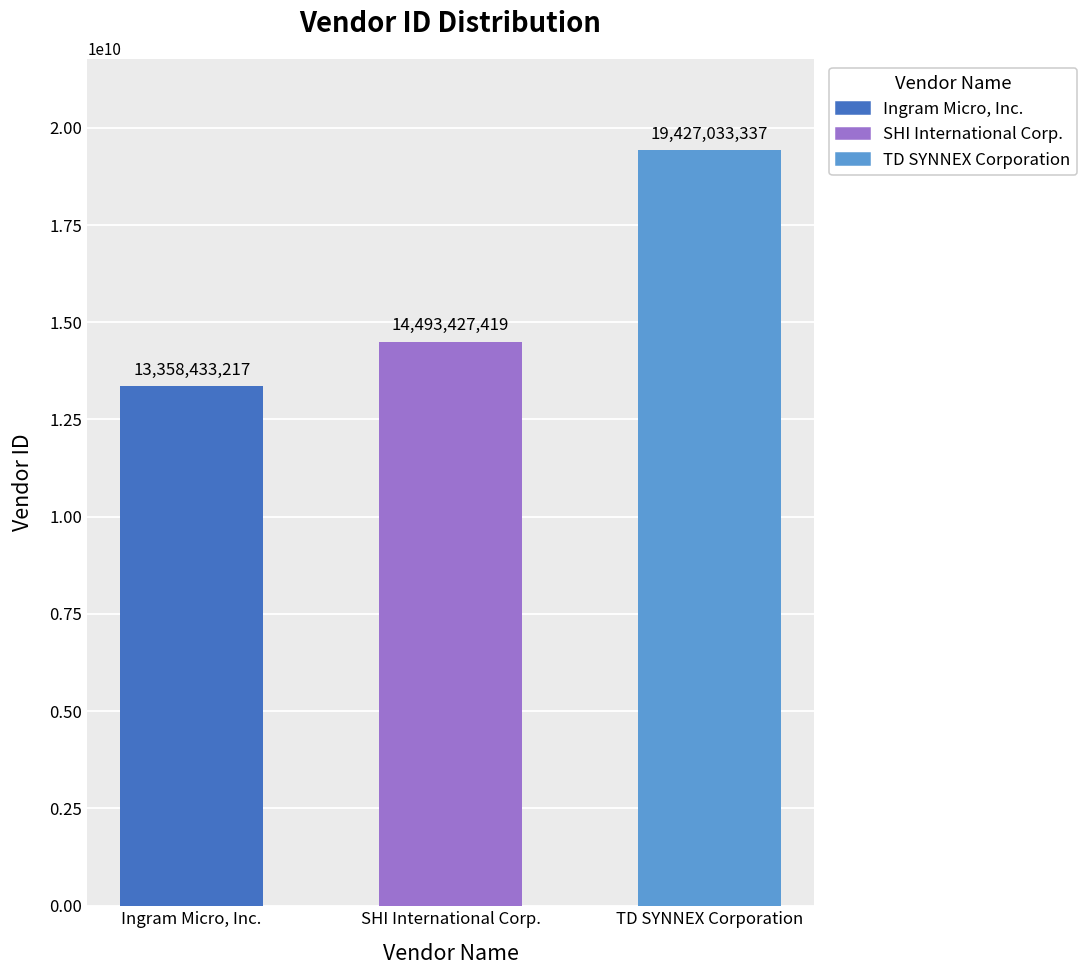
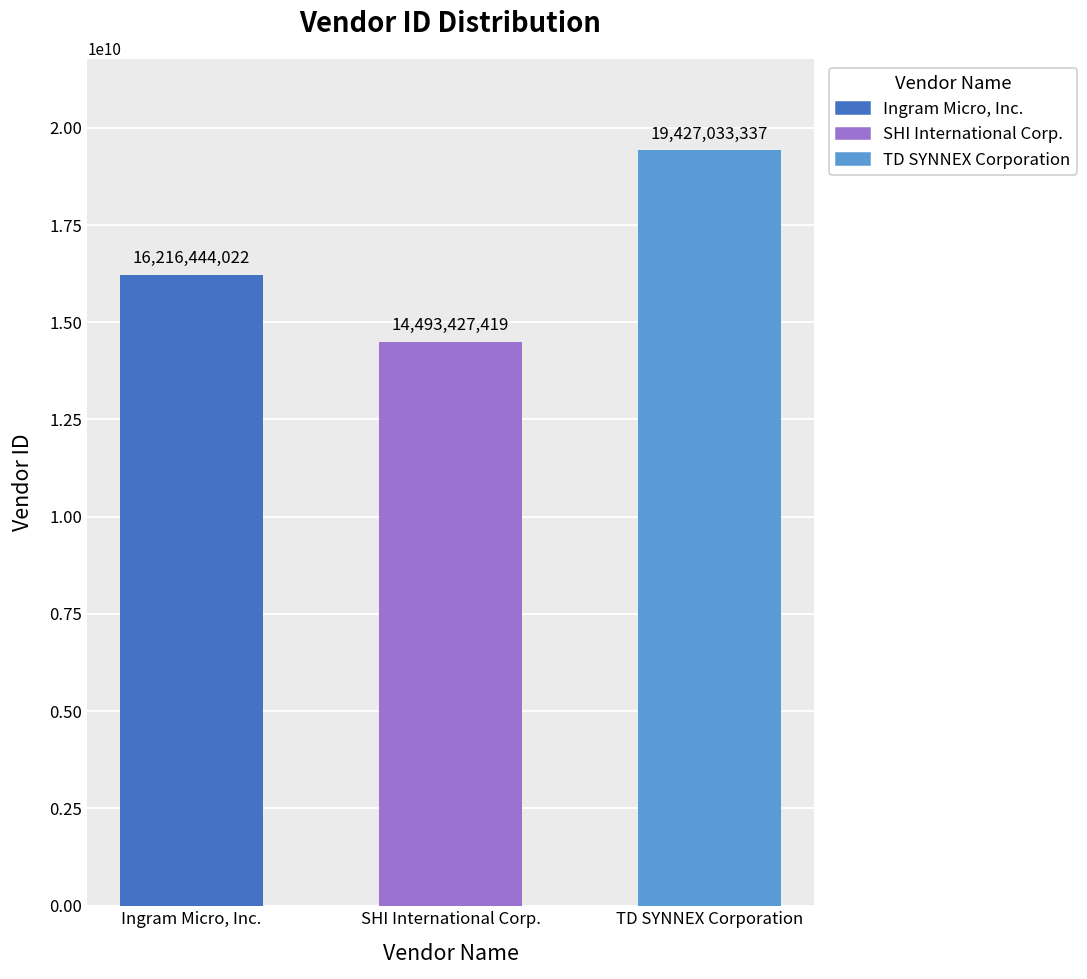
  {
-   "Ingram Micro, Inc.": "13,358,433,217",
+   "Ingram Micro, Inc.": "16,216,444,022",
    "SHI International Corp.": "14,493,427,419",
    "TD SYNNEX Corporation": "19,427,033,337"
  }
